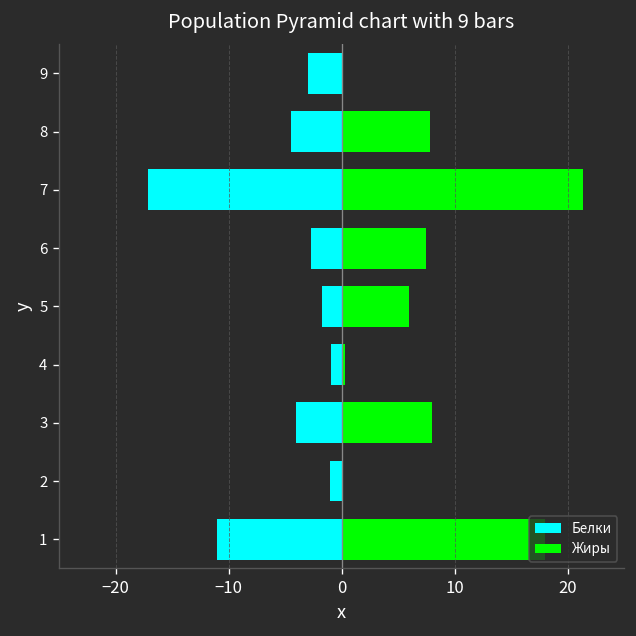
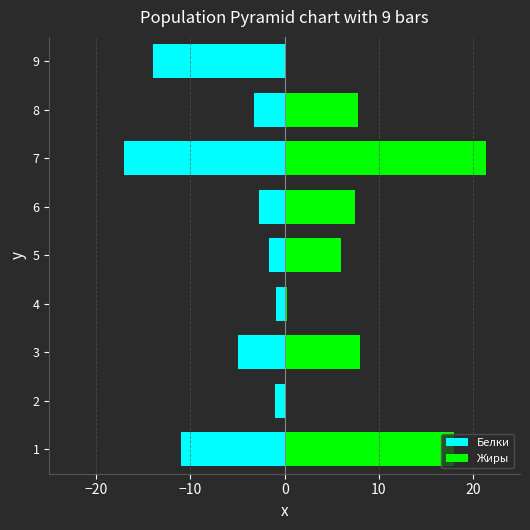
  {
    "Белки": {
-     "9": -3,
-     "8": -5,
+     "9": -14,
+     "8": -3,
      "7": -17,
      "6": -3,
      "5": -2,
      "4": -1,
-     "3": -4,
+     "3": -5,
      "2": -1,
      "1": -11
    },
    "Жиры": {
      "9": 0,
      "8": 8,
      "7": 21,
      "6": 8,
      "5": 6,
      "4": 0,
      "3": 8,
      "2": 0
    }
  }
